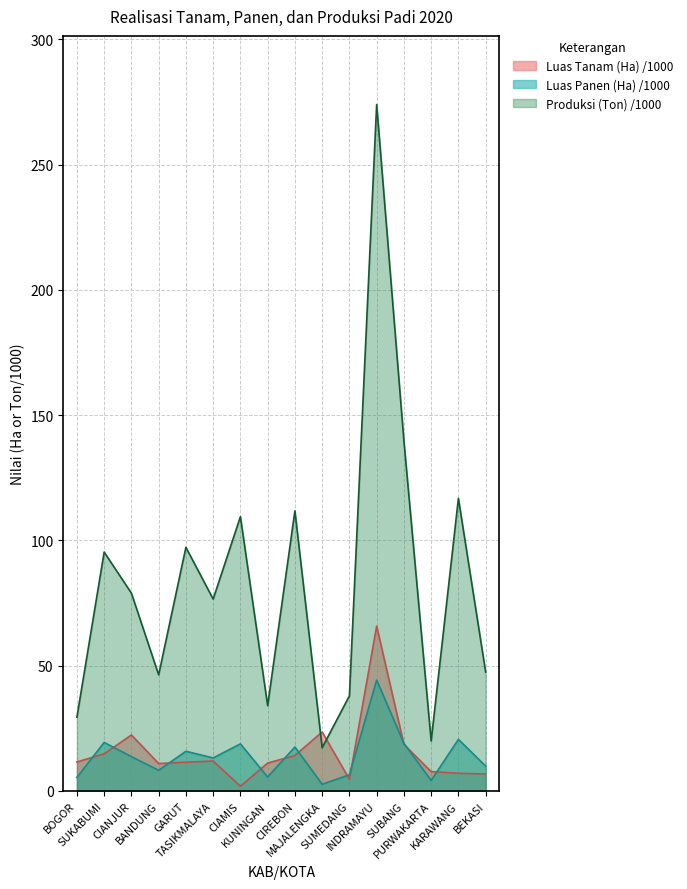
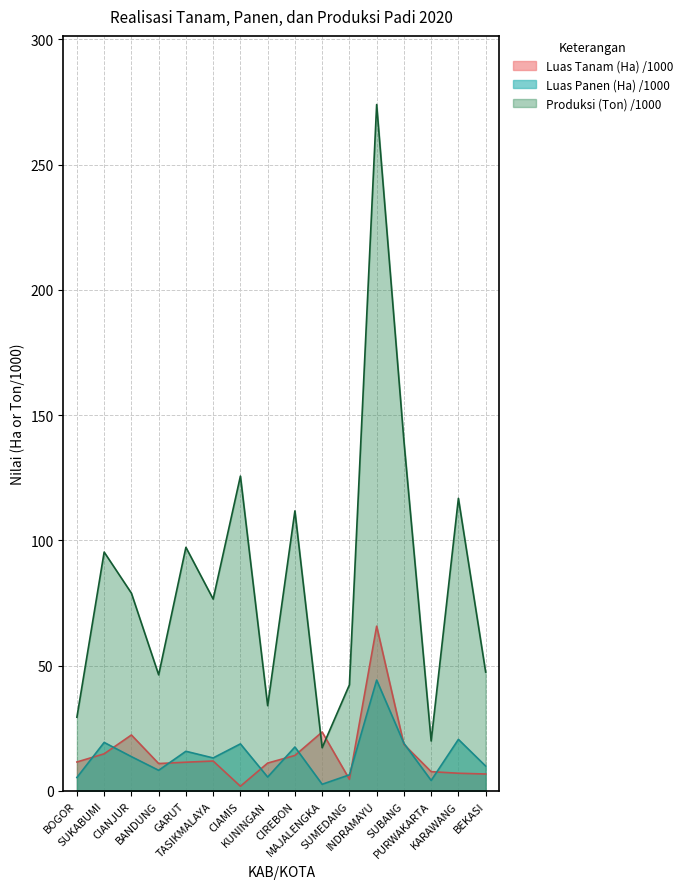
  {
    "Luas Tanam (Ha) /1000": {
      "BOGOR": 12,
      "SUKABUMI": 15,
      "CIANJUR": 22,
      "BANDUNG": 11,
      "GARUT": 11,
      "TASIKMALAYA": 12,
      "CIAMIS": 2,
      "KUNINGAN": 11,
      "CIREBON": 14,
      "MAJALENGKA": 23,
      "SUMEDANG": 5,
      "INDRAMAYU": 66,
      "PURWAKARTA": 8,
      "KARAWANG": 7,
      "BEKASI": 7
    },
    "Luas Panen (Ha) /1000": {
      "BOGOR": 5,
      "SUKABUMI": 19,
      "CIANJUR": 14,
      "BANDUNG": 8,
      "GARUT": 16,
      "TASIKMALAYA": 13,
      "CIAMIS": 19,
      "KUNINGAN": 6,
      "CIREBON": 18,
      "MAJALENGKA": 3,
      "SUMEDANG": 6,
      "INDRAMAYU": 44,
      "PURWAKARTA": 4,
      "KARAWANG": 21,
      "BEKASI": 10
    },
    "Produksi (Ton) /1000": {
      "BOGOR": 29,
      "SUKABUMI": 95,
      "CIANJUR": 79,
      "BANDUNG": 46,
      "GARUT": 97,
      "TASIKMALAYA": 77,
-     "CIAMIS": 109,
+     "CIAMIS": 126,
      "KUNINGAN": 34,
      "CIREBON": 112,
      "MAJALENGKA": 17,
-     "SUMEDANG": 38,
+     "SUMEDANG": 42,
      "INDRAMAYU": 274,
      "SUBANG": 140,
      "PURWAKARTA": 20,
      "KARAWANG": 117,
      "BEKASI": 47
    }
  }
